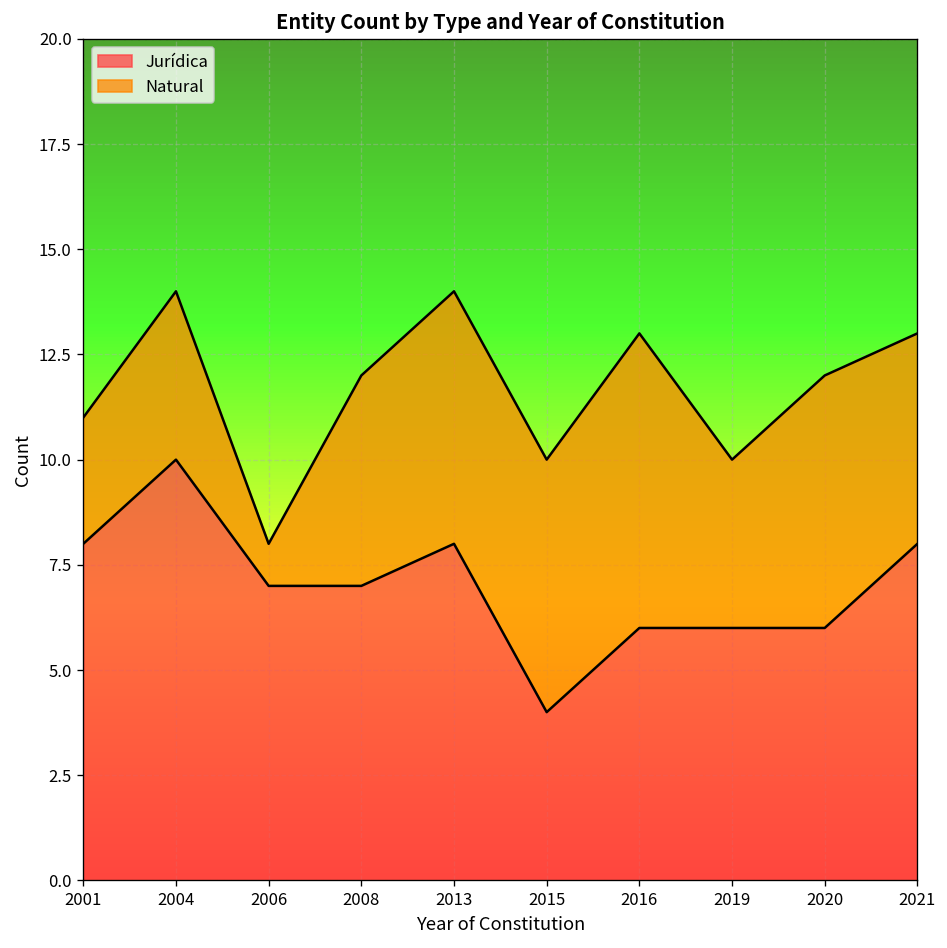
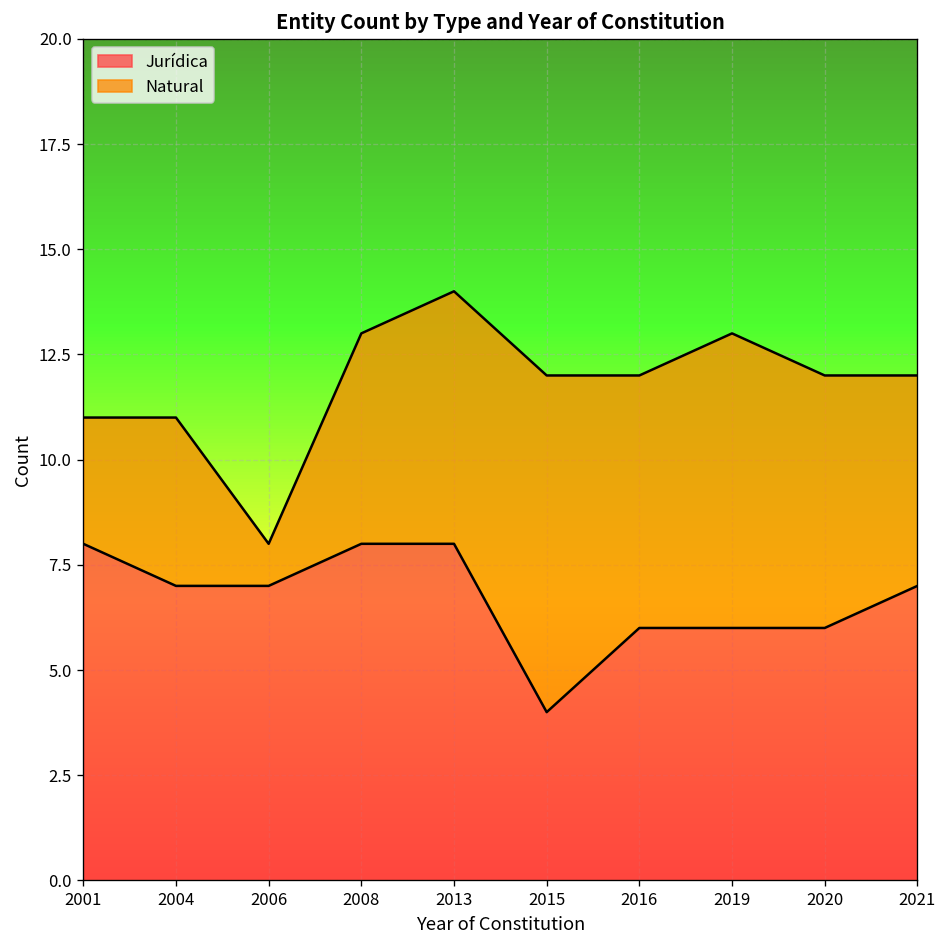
  {
    "Jurídica": {
      "2001": 8,
-     "2004": 10,
+     "2004": 7,
      "2006": 7,
-     "2008": 7,
+     "2008": 8,
      "2013": 8,
      "2015": 4,
      "2016": 6,
      "2019": 6,
      "2020": 6,
-     "2021": 8
+     "2021": 7
    },
    "Natural": {
      "2001": 3,
      "2004": 4,
      "2006": 1,
      "2008": 5,
      "2013": 6,
-     "2015": 6,
-     "2016": 7,
-     "2019": 4,
+     "2015": 8,
+     "2016": 6,
+     "2019": 7,
      "2020": 6,
      "2021": 5
    }
  }
